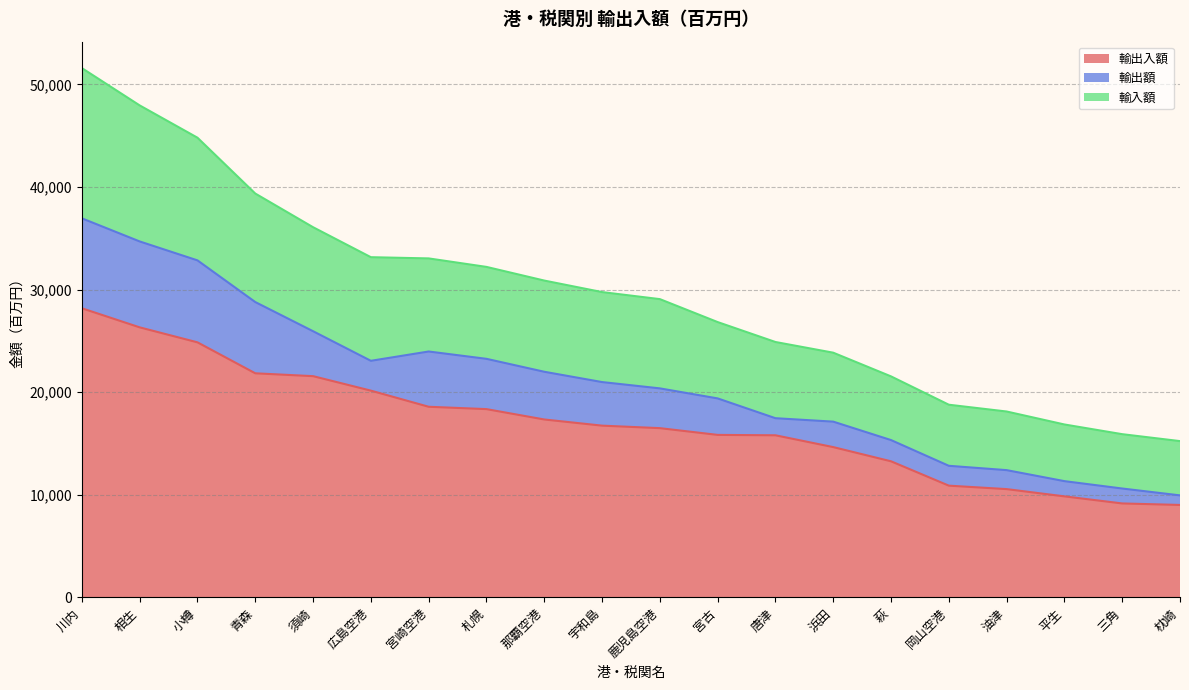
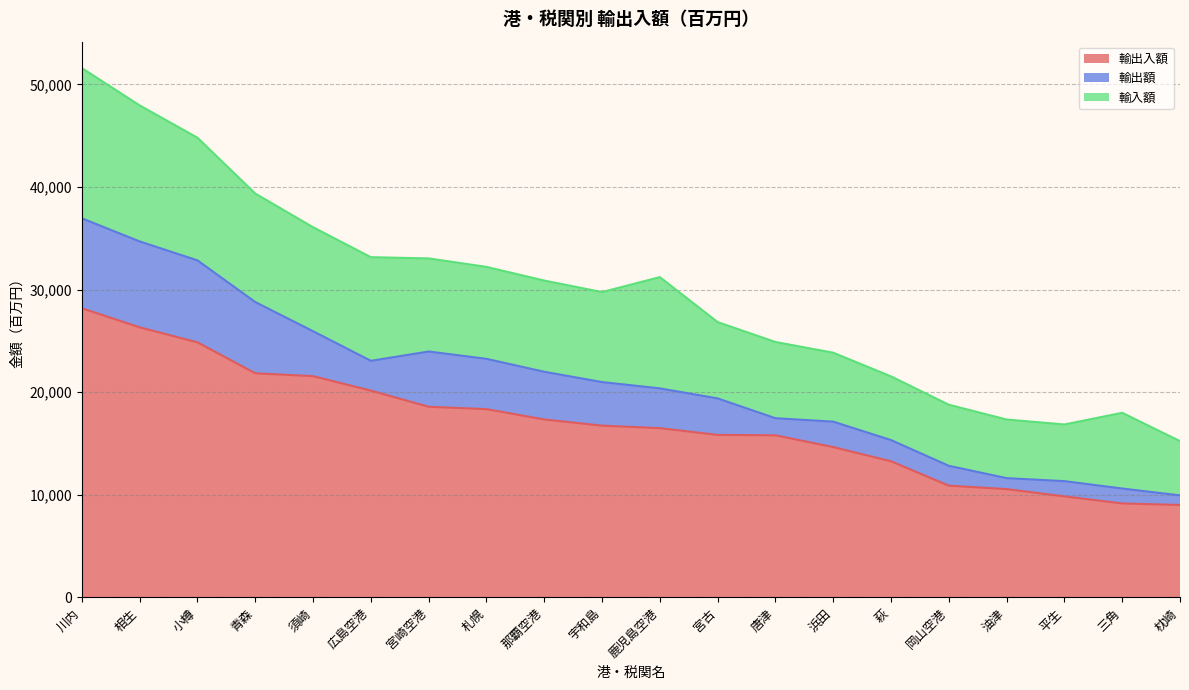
  {
    "輸出入額": {
      "川内": "28,200",
      "相生": "26,300",
      "小樽": "24,900",
      "青森": "21,800",
      "須崎": "21,600",
      "広島空港": "20,100",
      "宮崎空港": "18,600",
      "札幌": "18,300",
      "那覇空港": "17,300",
      "宇和島": "16,700",
      "鹿児島空港": "16,500",
      "宮古": "15,800",
      "唐津": "15,800",
      "浜田": "14,600",
      "萩": "13,300",
      "岡山空港": "10,900",
      "油津": "10,500",
      "平生": "9,800",
      "三角": "9,200",
      "枕崎": "9,000"
    },
    "輸出額": {
      "川内": "8,800",
      "相生": "8,400",
      "小樽": "8,000",
      "青森": "6,900",
      "須崎": "4,400",
      "広島空港": "2,900",
      "宮崎空港": "5,400",
      "札幌": "4,900",
      "那覇空港": "4,700",
      "宇和島": "4,200",
      "鹿児島空港": "3,900",
      "宮古": "3,600",
      "唐津": "1,700",
      "浜田": "2,500",
      "萩": "2,100",
      "岡山空港": "1,900",
-     "油津": "1,800",
+     "油津": "1,100",
      "平生": "1,500",
      "三角": "1,500",
      "枕崎": "900"
    },
    "輸入額": {
      "川内": "14,600",
      "相生": "13,300",
      "小樽": "12,000",
      "青森": "10,600",
      "須崎": "10,100",
      "広島空港": "10,100",
      "宮崎空港": "9,100",
      "札幌": "9,000",
      "那覇空港": "8,900",
      "宇和島": "8,800",
-     "鹿児島空港": "8,700",
+     "鹿児島空港": "10,800",
      "宮古": "7,400",
      "唐津": "7,400",
      "浜田": "6,700",
      "萩": "6,200",
      "岡山空港": "6,000",
      "油津": "5,700",
      "平生": "5,500",
-     "三角": "5,300",
+     "三角": "7,400",
      "枕崎": "5,300"
    }
  }
